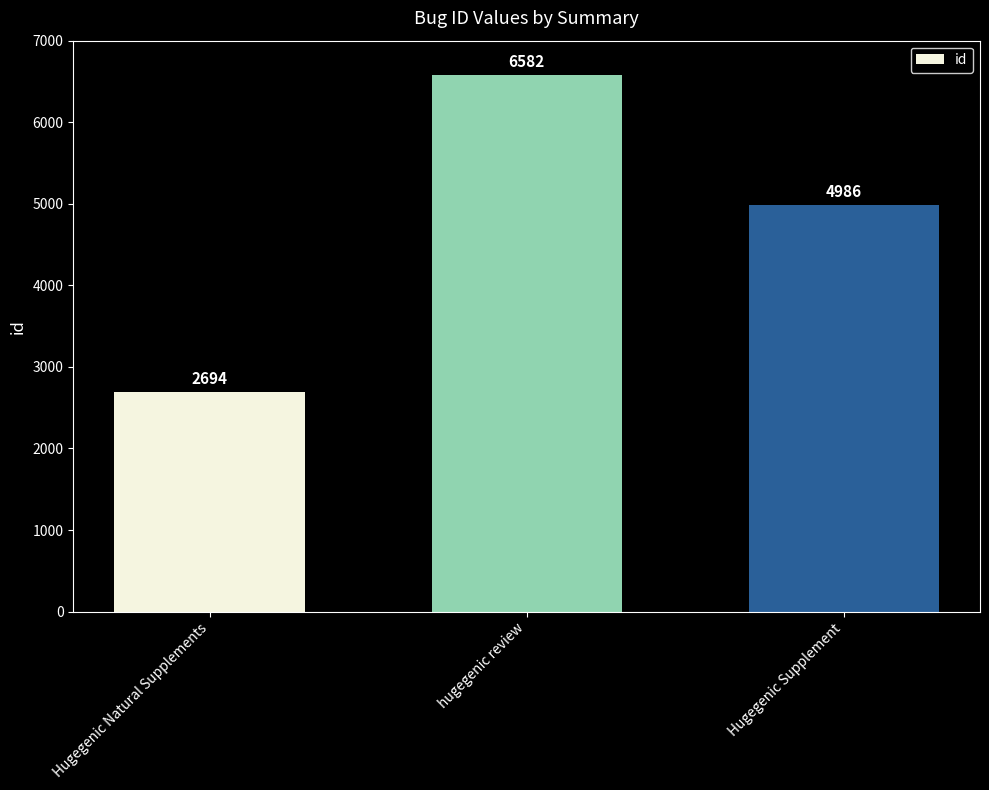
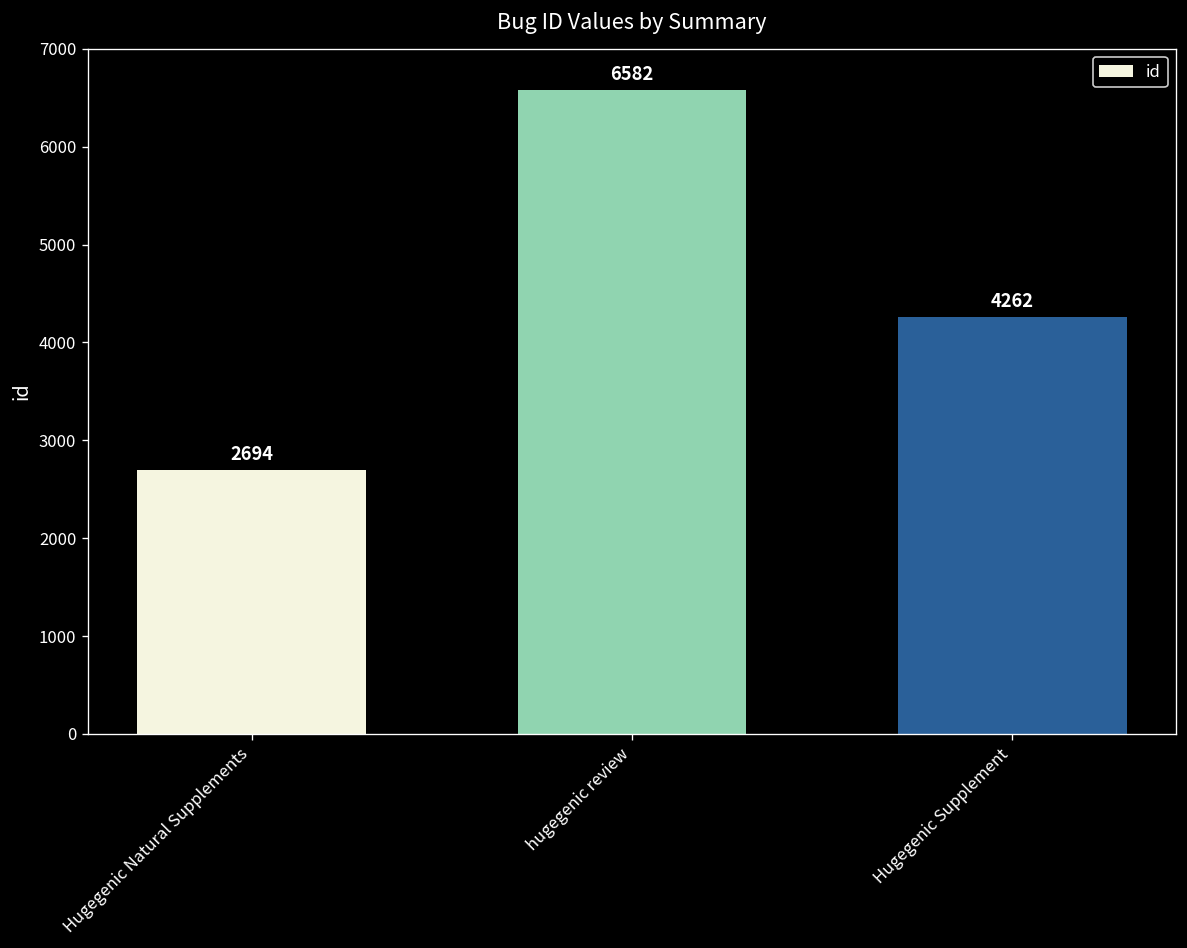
  {
    "Hugegenic Natural Supplements": 2694,
    "hugegenic review": 6582,
-   "Hugegenic Supplement": 4986
+   "Hugegenic Supplement": 4262
  }
